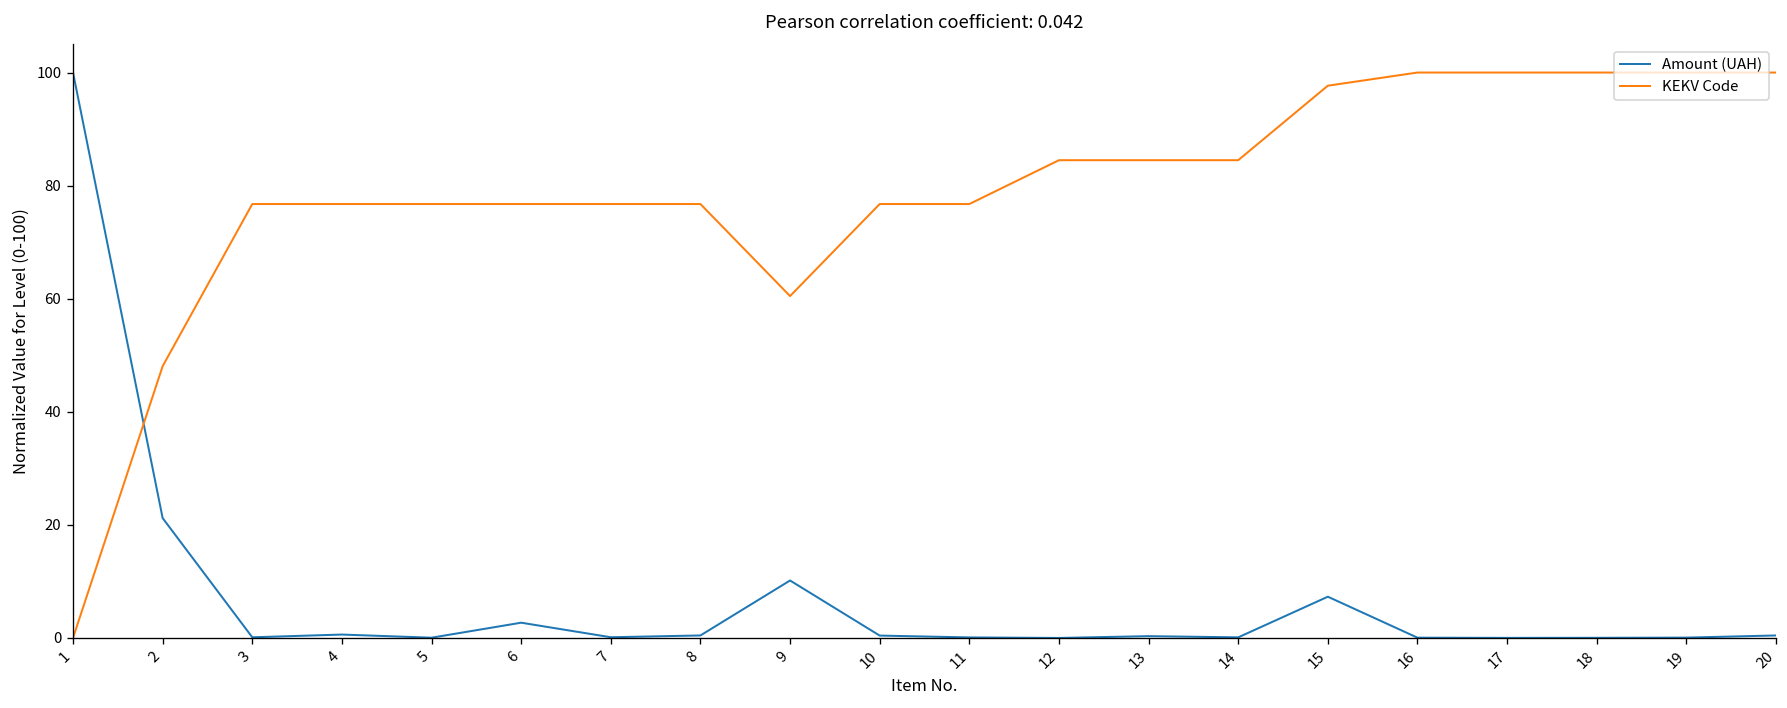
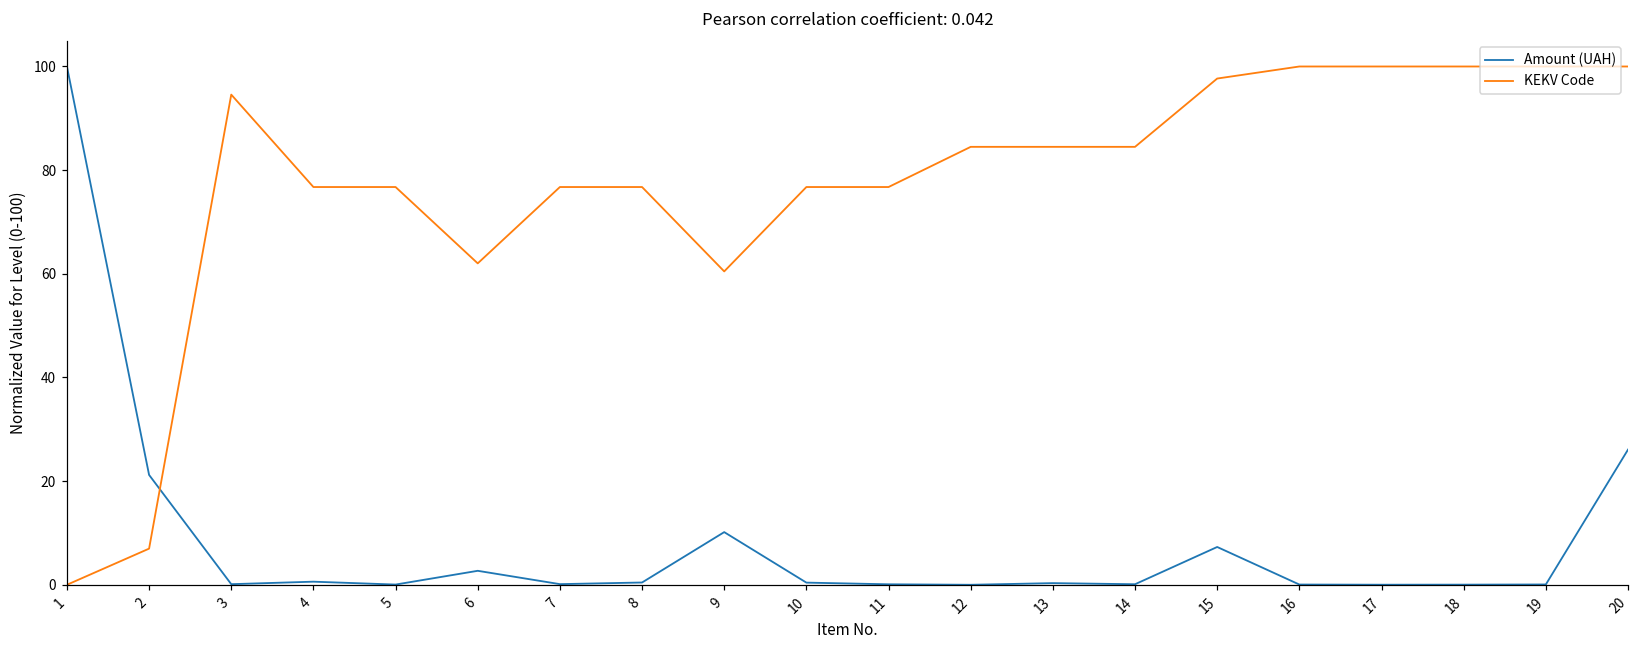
  {
    "Amount (UAH)": {
      "1": 100,
      "2": 21,
      "3": 0,
      "4": 1,
      "5": 0,
      "6": 3,
      "7": 0,
      "8": 0,
      "9": 10,
      "10": 0,
      "11": 0,
      "12": 0,
      "13": 0,
      "14": 0,
      "15": 7,
      "16": 0,
      "17": 0,
      "18": 0,
      "19": 0,
-     "20": 0
+     "20": 26
    },
    "KEKV Code": {
      "1": 0,
-     "2": 48,
-     "3": 77,
+     "2": 7,
+     "3": 95,
      "4": 77,
      "5": 77,
-     "6": 77,
+     "6": 62,
      "7": 77,
      "8": 77,
      "9": 60,
      "10": 77,
      "11": 77,
      "12": 84,
      "13": 84,
      "14": 84,
      "15": 98,
      "16": 100,
      "17": 100,
      "18": 100,
      "20": 100
    }
  }
